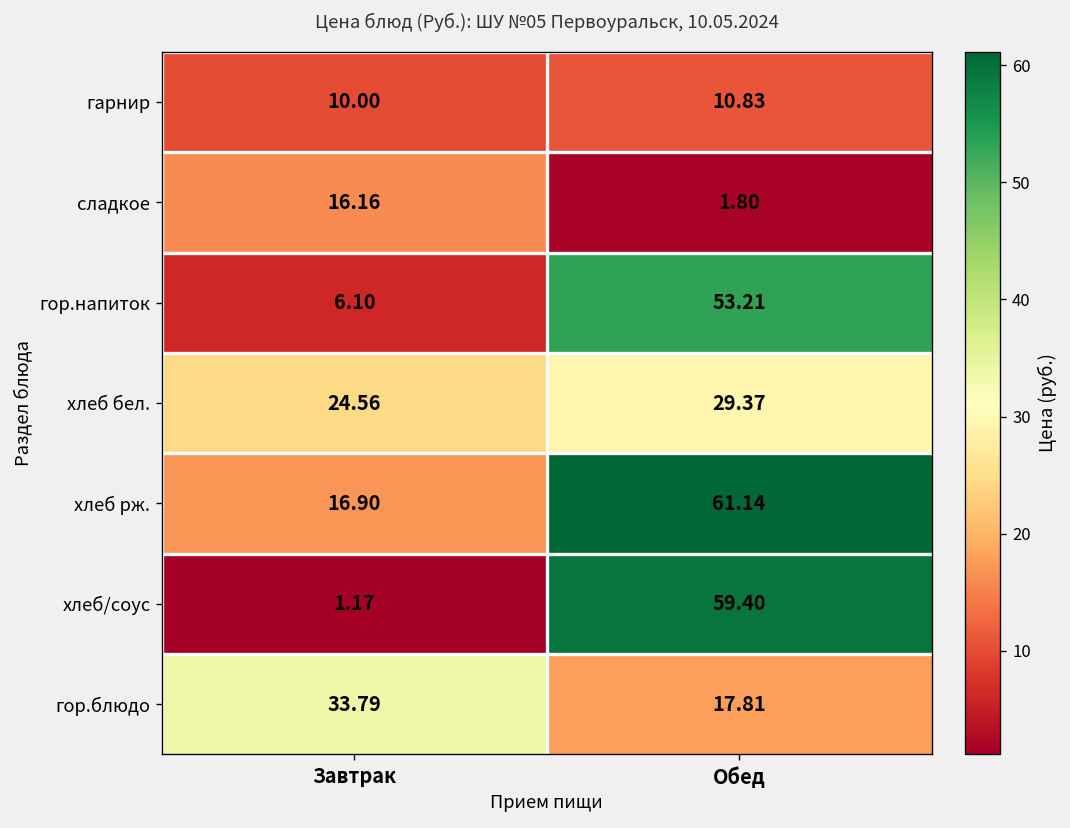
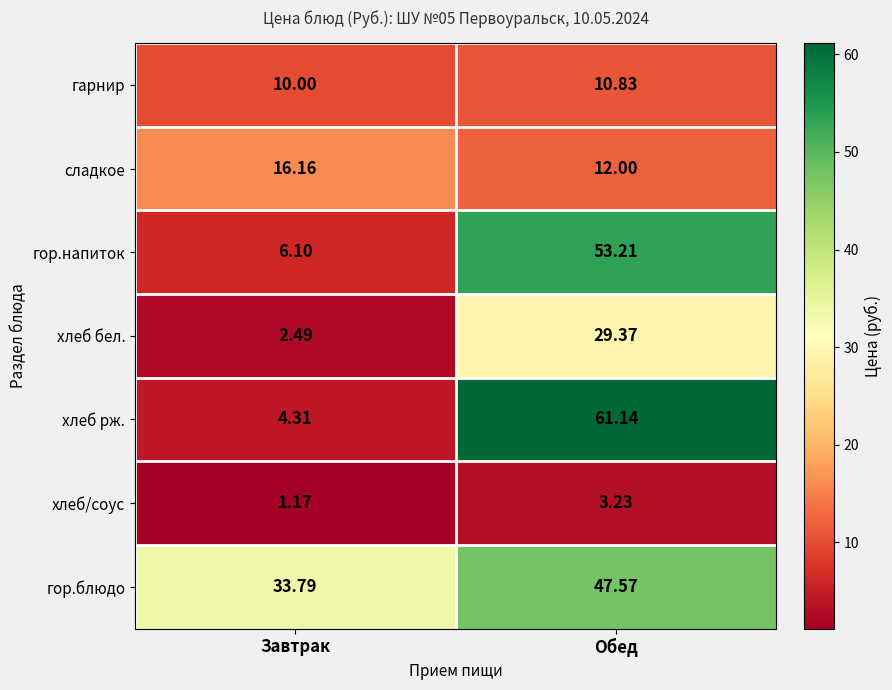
  {
    "гарнир": {
      "Завтрак": 10.00,
      "Обед": 10.83
    },
    "сладкое": {
      "Завтрак": 16.16,
-     "Обед": 1.80
+     "Обед": 12.00
    },
    "гор.напиток": {
      "Завтрак": 6.10,
      "Обед": 53.21
    },
    "хлеб бел.": {
-     "Завтрак": 24.56,
+     "Завтрак": 2.49,
      "Обед": 29.37
    },
    "хлеб рж.": {
-     "Завтрак": 16.90,
+     "Завтрак": 4.31,
      "Обед": 61.14
    },
    "хлеб/соус": {
      "Завтрак": 1.17,
-     "Обед": 59.40
+     "Обед": 3.23
    },
    "гор.блюдо": {
      "Завтрак": 33.79,
-     "Обед": 17.81
+     "Обед": 47.57
    }
  }
